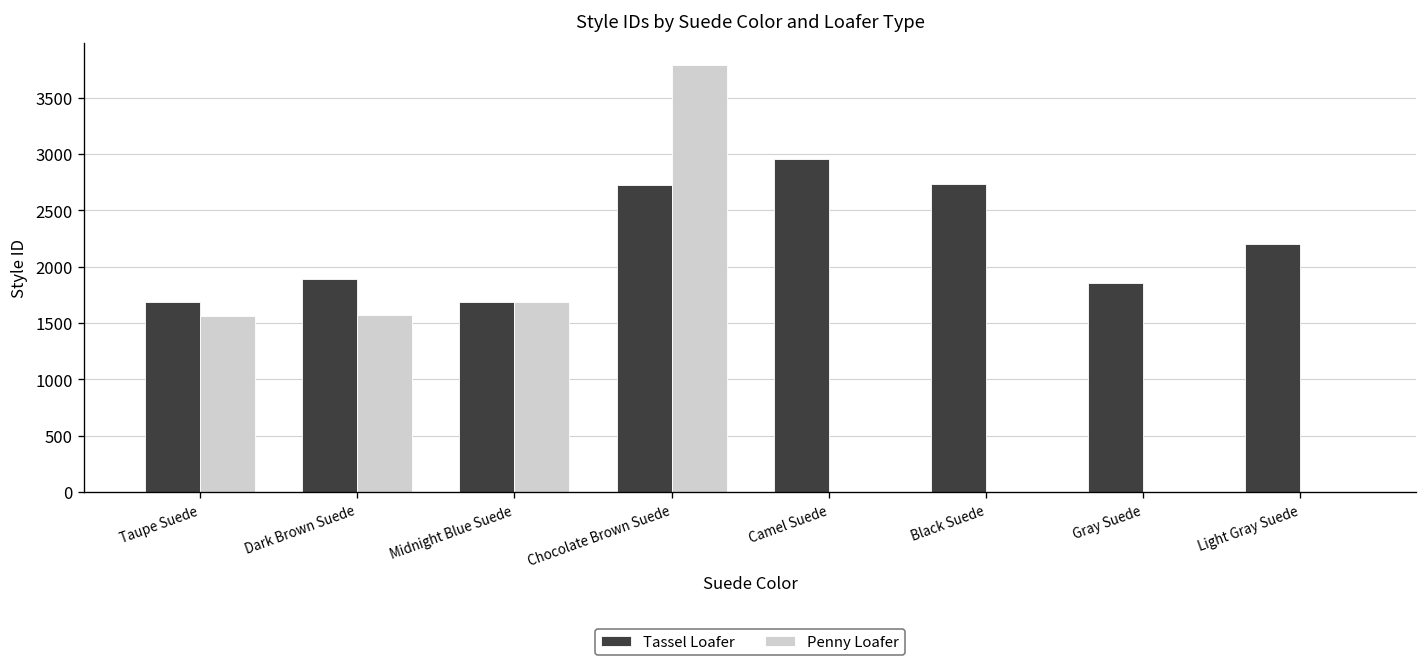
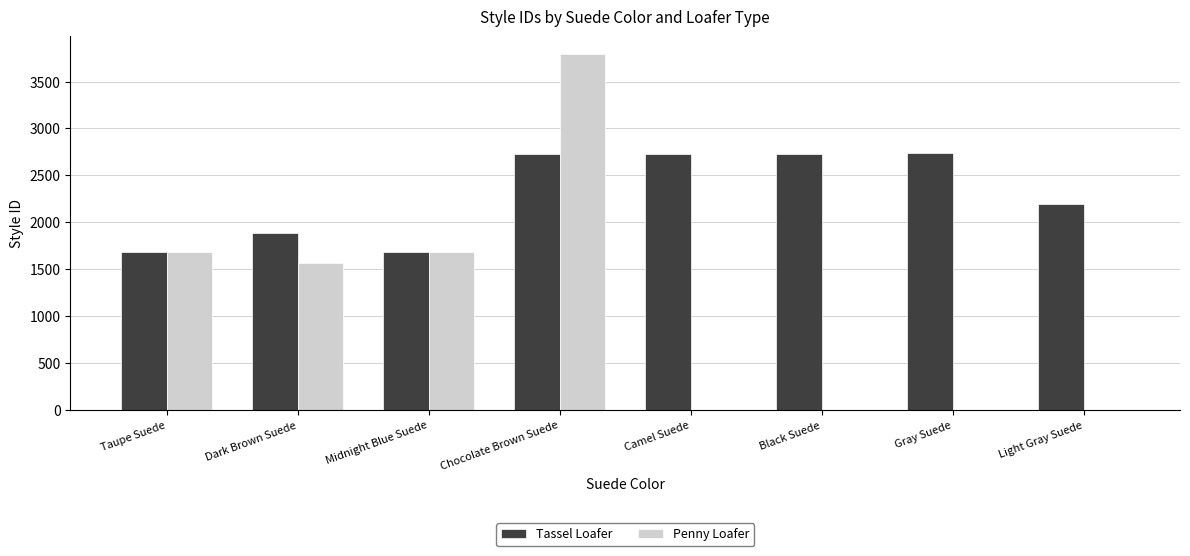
  {
    "Tassel Loafer": {
      "Taupe Suede": 1700,
      "Dark Brown Suede": 1900,
      "Midnight Blue Suede": 1700,
      "Chocolate Brown Suede": 2700,
-     "Camel Suede": 3000,
+     "Camel Suede": 2700,
      "Black Suede": 2700,
-     "Gray Suede": 1900,
+     "Gray Suede": 2700,
      "Light Gray Suede": 2200
    },
    "Penny Loafer": {
-     "Taupe Suede": 1600,
+     "Taupe Suede": 1700,
      "Dark Brown Suede": 1600,
      "Midnight Blue Suede": 1700,
      "Chocolate Brown Suede": 3800,
      "Camel Suede": 0,
      "Black Suede": 0,
      "Gray Suede": 0,
      "Light Gray Suede": 0
    }
  }
